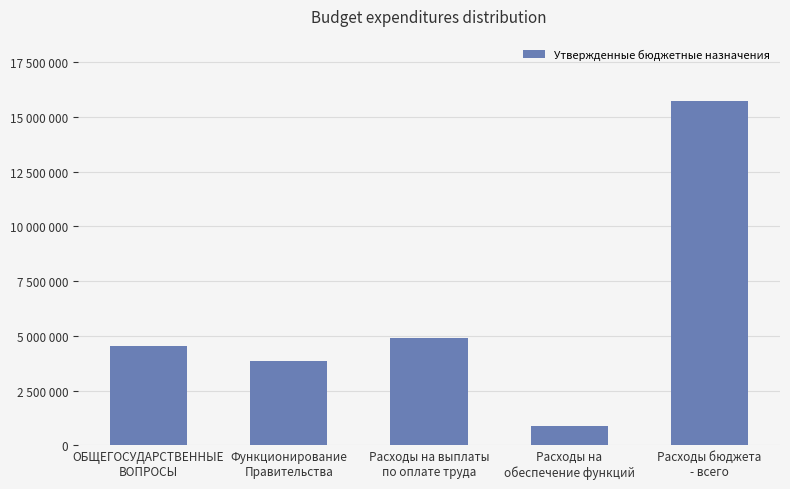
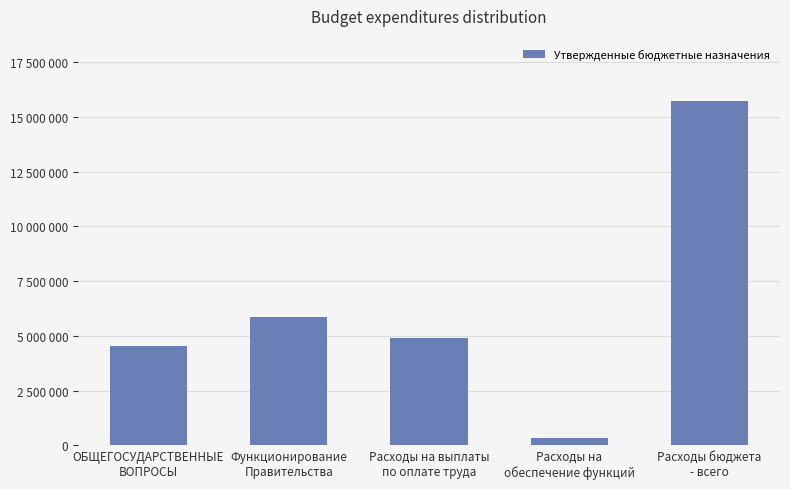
  {
    "ОБЩЕГОСУДАРСТВЕННЫЕ ВОПРОСЫ": 4500000,
-   "Функционирование Правительства": 3800000,
+   "Функционирование Правительства": 5800000,
    "Расходы на выплаты по оплате труда": 4900000,
-   "Расходы на обеспечение функций": 900000,
+   "Расходы на обеспечение функций": 300000,
    "Расходы бюджета - всего": 15700000
  }
